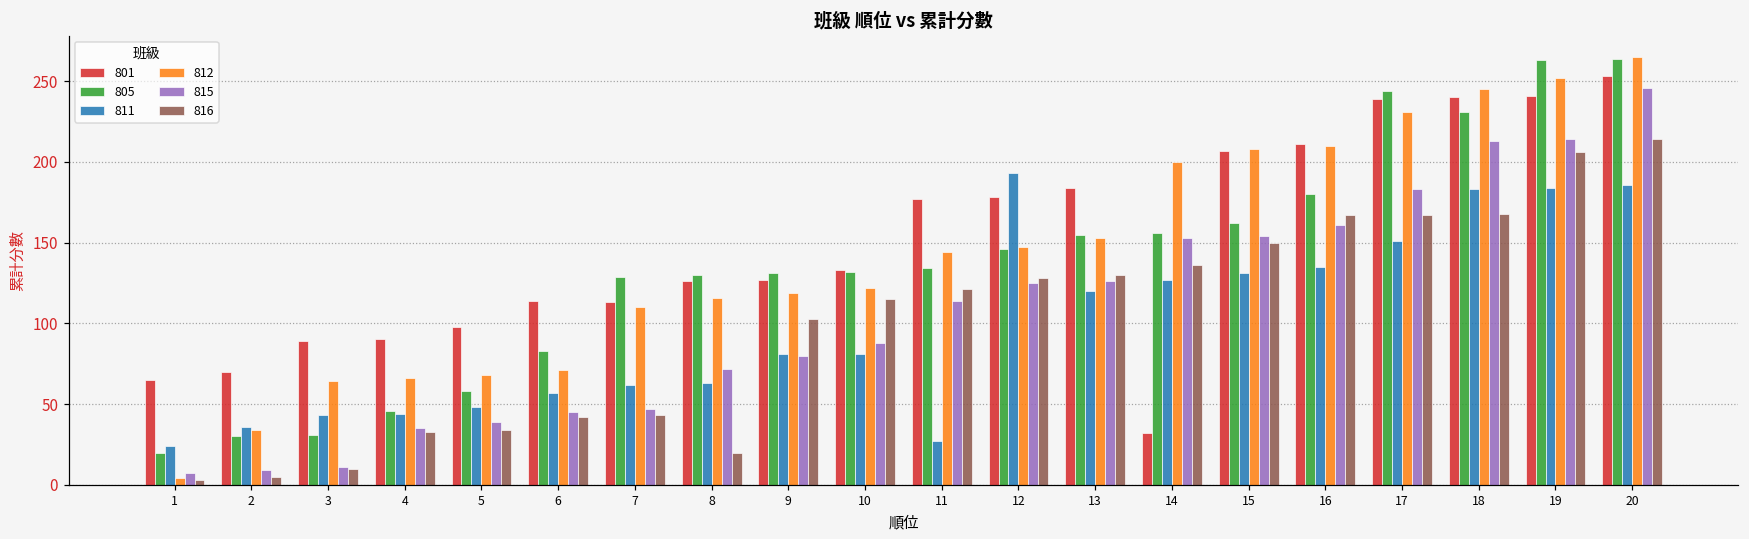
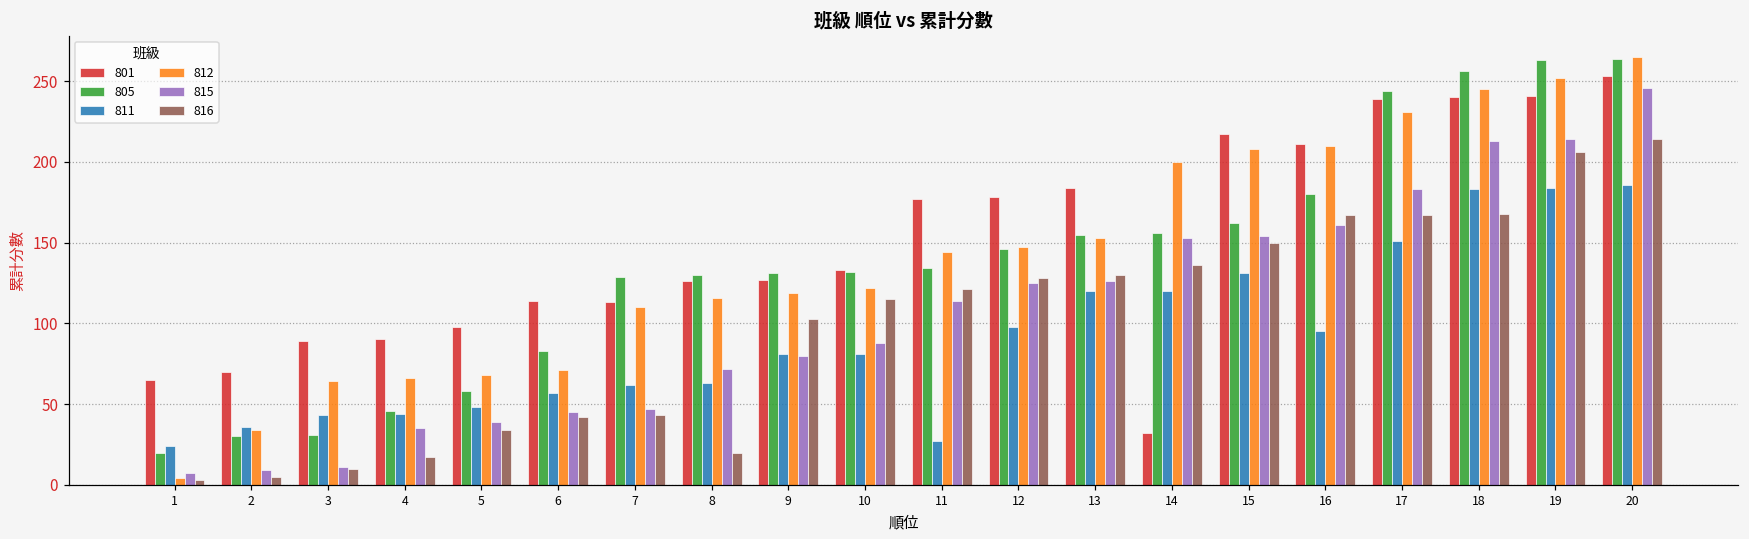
  {
    "801": {
      "1": 65,
      "2": 70,
      "3": 89,
      "4": 90,
      "5": 98,
      "6": 114,
      "7": 113,
      "8": 126,
      "9": 127,
      "10": 133,
      "11": 177,
      "12": 178,
      "13": 184,
      "14": 32,
-     "15": 207,
+     "15": 217,
      "16": 211,
      "17": 239,
      "18": 240,
      "19": 241,
      "20": 253
    },
    "805": {
      "1": 20,
      "2": 30,
      "3": 31,
      "4": 46,
      "5": 58,
      "6": 83,
      "7": 129,
      "8": 130,
      "9": 131,
      "10": 132,
      "11": 134,
      "12": 146,
      "13": 155,
      "14": 156,
      "15": 162,
      "16": 180,
      "17": 244,
-     "18": 231,
+     "18": 256,
      "19": 263,
      "20": 264
    },
    "811": {
      "1": 24,
      "2": 36,
      "3": 43,
      "4": 44,
      "5": 48,
      "6": 57,
      "7": 62,
      "8": 63,
      "9": 81,
      "10": 81,
      "11": 27,
-     "12": 193,
+     "12": 98,
      "13": 120,
-     "14": 127,
+     "14": 120,
      "15": 131,
-     "16": 135,
+     "16": 95,
      "17": 151,
      "18": 183,
      "19": 184,
      "20": 186
    },
    "812": {
      "1": 4,
      "2": 34,
      "3": 64,
      "4": 66,
      "5": 68,
      "6": 71,
      "7": 110,
      "8": 116,
      "9": 119,
      "10": 122,
      "11": 144,
      "12": 147,
      "13": 153,
      "14": 200,
      "15": 208,
      "16": 210,
      "17": 231,
      "18": 245,
      "19": 252,
      "20": 265
    },
    "815": {
      "1": 7,
      "2": 9,
      "3": 11,
      "4": 35,
      "5": 39,
      "6": 45,
      "7": 47,
      "8": 72,
      "9": 80,
      "10": 88,
      "11": 114,
      "12": 125,
      "13": 126,
      "14": 153,
      "15": 154,
      "16": 161,
      "17": 183,
      "18": 213,
      "19": 214,
      "20": 246
    },
    "816": {
      "1": 3,
      "2": 5,
      "3": 10,
-     "4": 33,
+     "4": 17,
      "5": 34,
      "6": 42,
      "7": 43,
      "8": 20,
      "9": 103,
      "10": 115,
      "11": 121,
      "12": 128,
      "13": 130,
      "14": 136,
      "15": 150,
      "16": 167,
      "17": 167,
      "18": 168,
      "19": 206,
      "20": 214
    }
  }
